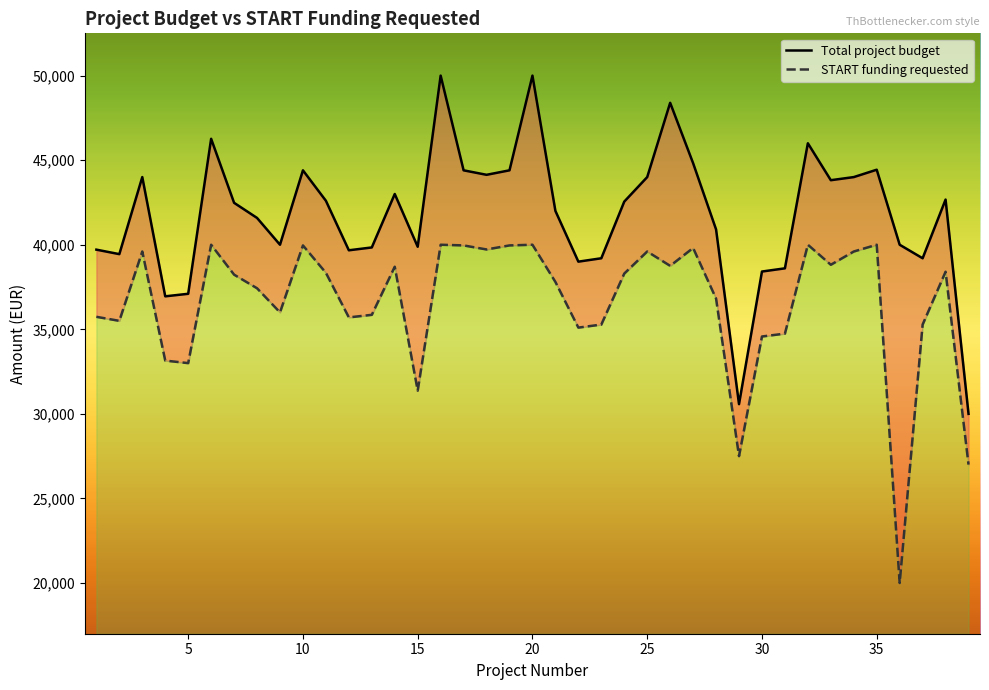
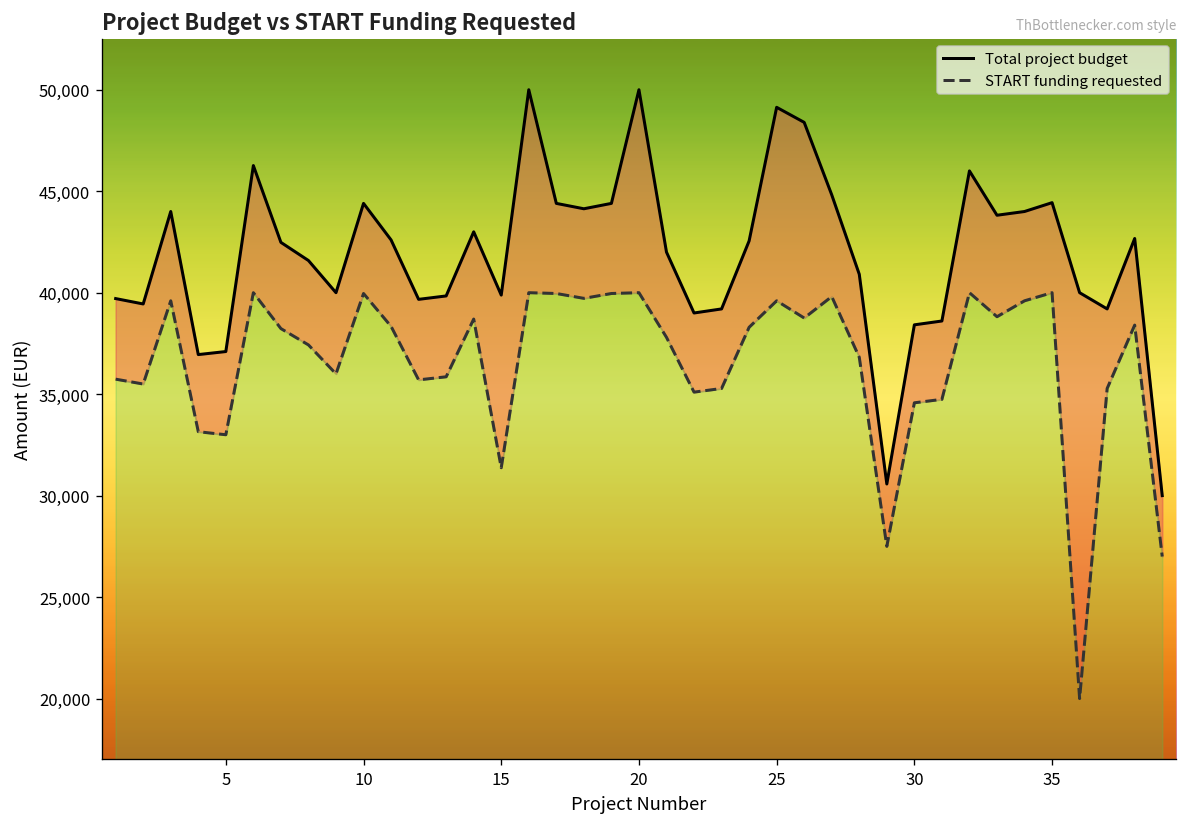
  {
    "Total project budget": {
      "5": "37,100",
      "10": "44,400",
      "15": "39,900",
      "20": "50,000",
-     "25": "44,000",
+     "25": "49,100",
      "30": "38,400",
      "35": "44,400"
    },
    "START funding requested": {
      "5": "33,000",
      "10": "40,000",
      "15": "31,400",
      "20": "40,000",
      "25": "39,600",
      "30": "34,600",
      "35": "40,000"
    }
  }
